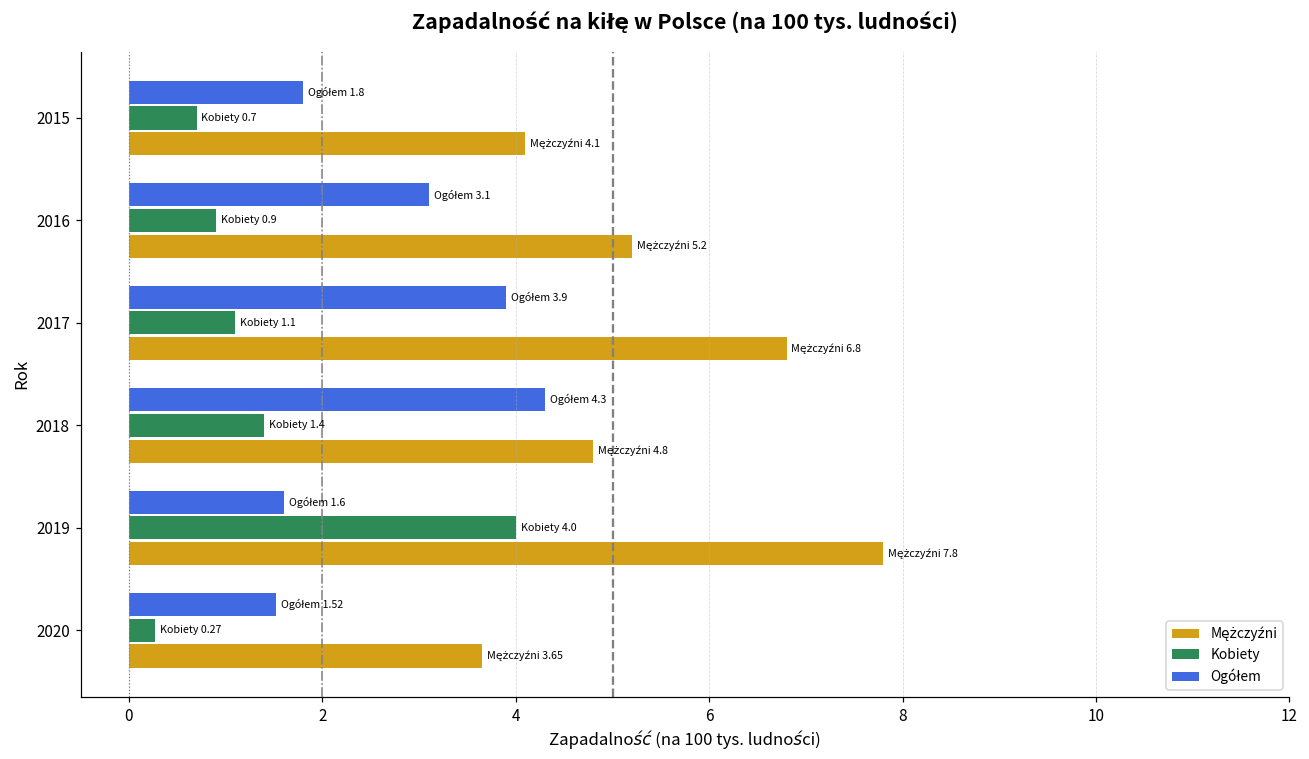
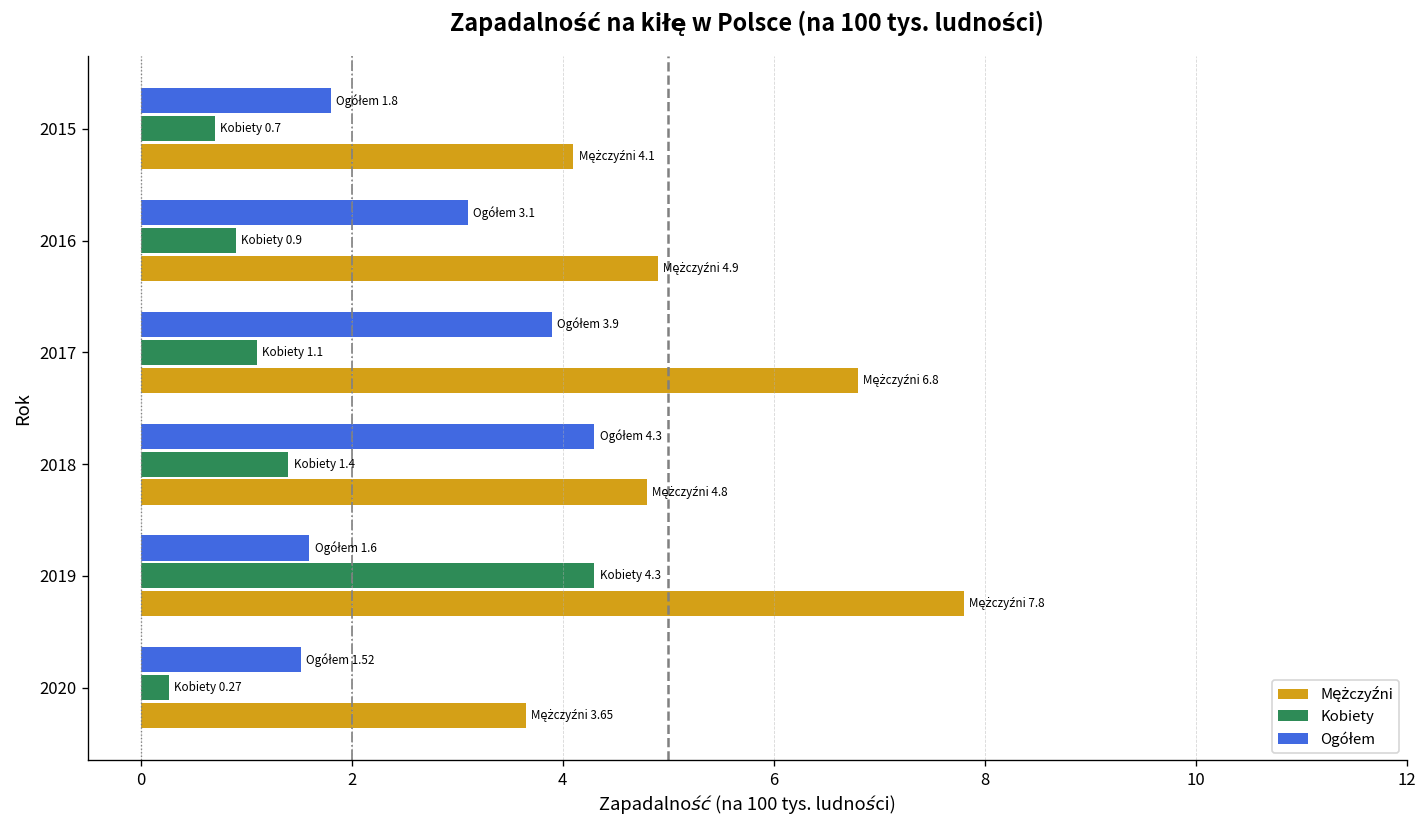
  {
    "Mężczyźni": {
      "2015": 4.1,
-     "2016": 5.2,
+     "2016": 4.9,
      "2017": 6.8,
      "2018": 4.8,
      "2019": 7.8,
      "2020": 3.65
    },
    "Kobiety": {
      "2015": 0.7,
      "2016": 0.9,
      "2017": 1.1,
      "2018": 1.4,
-     "2019": 4.0,
+     "2019": 4.3,
      "2020": 0.27
    },
    "Ogółem": {
      "2015": 1.8,
      "2016": 3.1,
      "2017": 3.9,
      "2018": 4.3,
      "2019": 1.6,
      "2020": 1.52
    }
  }
